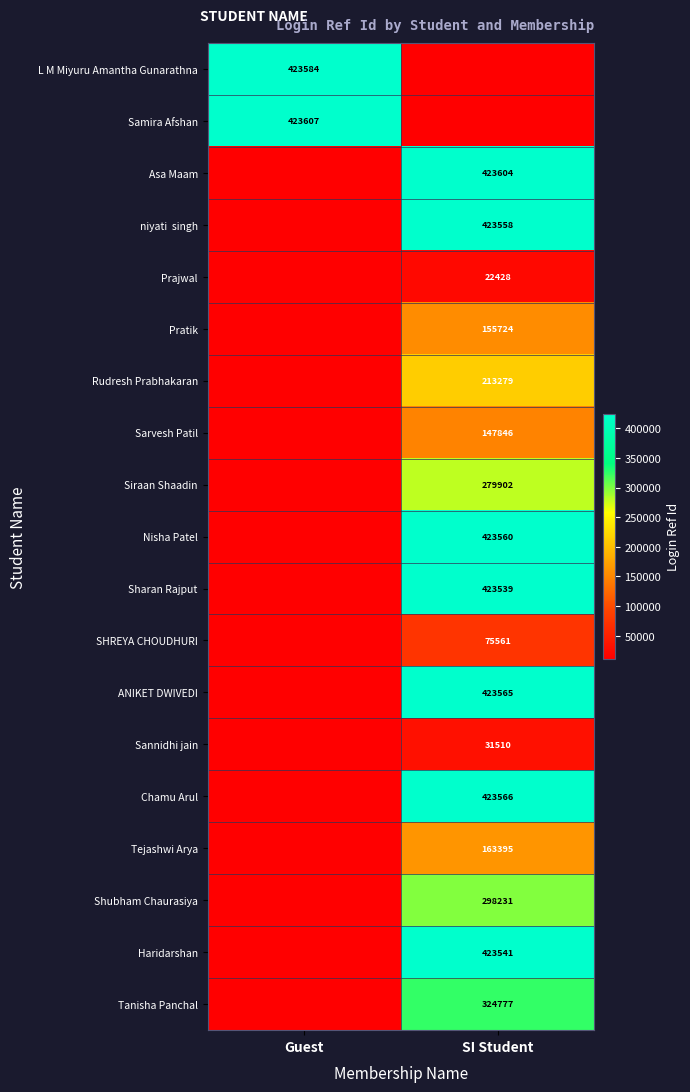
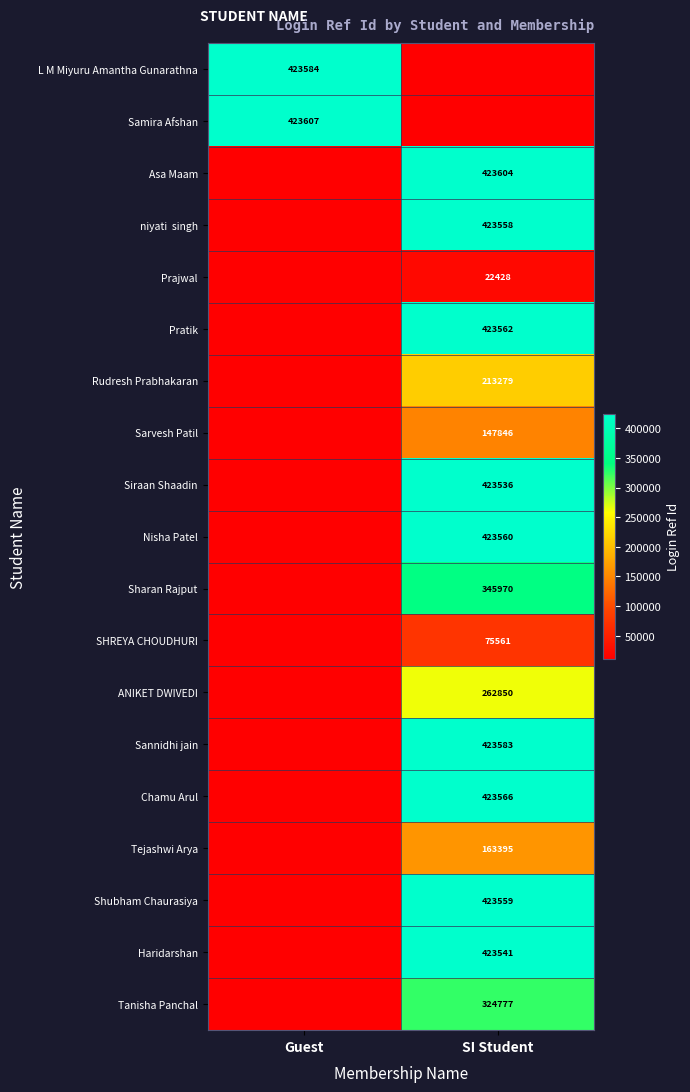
  {
    "L M Miyuru Amantha Gunarathna": {
      "Guest": 423584
    },
    "Samira Afshan": {
      "Guest": 423607
    },
    "Asa Maam": {
      "SI Student": 423604
    },
    "niyati singh": {
      "SI Student": 423558
    },
    "Prajwal": {
      "SI Student": 22428
    },
    "Pratik": {
-     "SI Student": 155724
+     "SI Student": 423562
    },
    "Rudresh Prabhakaran": {
      "SI Student": 213279
    },
    "Sarvesh Patil": {
      "SI Student": 147846
    },
    "Siraan Shaadin": {
-     "SI Student": 279902
+     "SI Student": 423536
    },
    "Nisha Patel": {
      "SI Student": 423560
    },
    "Sharan Rajput": {
-     "SI Student": 423539
+     "SI Student": 345970
    },
    "SHREYA CHOUDHURI": {
      "SI Student": 75561
    },
    "ANIKET DWIVEDI": {
-     "SI Student": 423565
+     "SI Student": 262850
    },
    "Sannidhi jain": {
-     "SI Student": 31510
+     "SI Student": 423583
    },
    "Chamu Arul": {
      "SI Student": 423566
    },
    "Tejashwi Arya": {
      "SI Student": 163395
    },
    "Shubham Chaurasiya": {
-     "SI Student": 298231
+     "SI Student": 423559
    },
    "Haridarshan": {
      "SI Student": 423541
    },
    "Tanisha Panchal": {
      "SI Student": 324777
    }
  }
